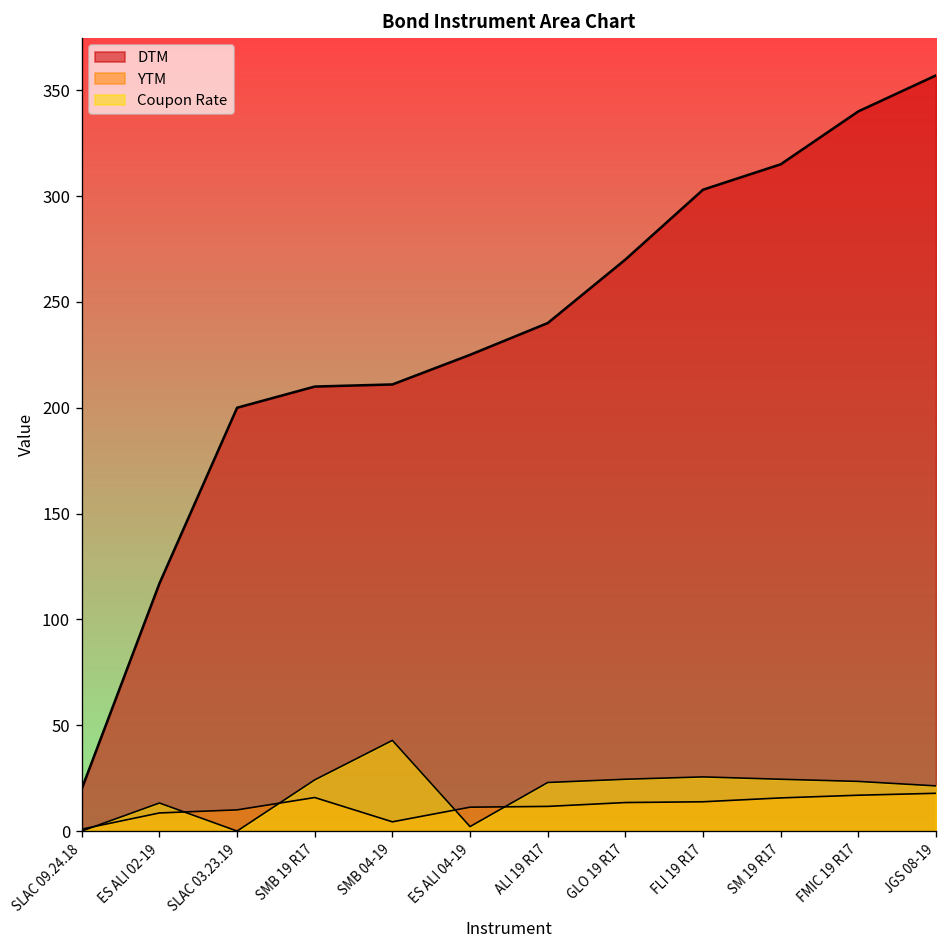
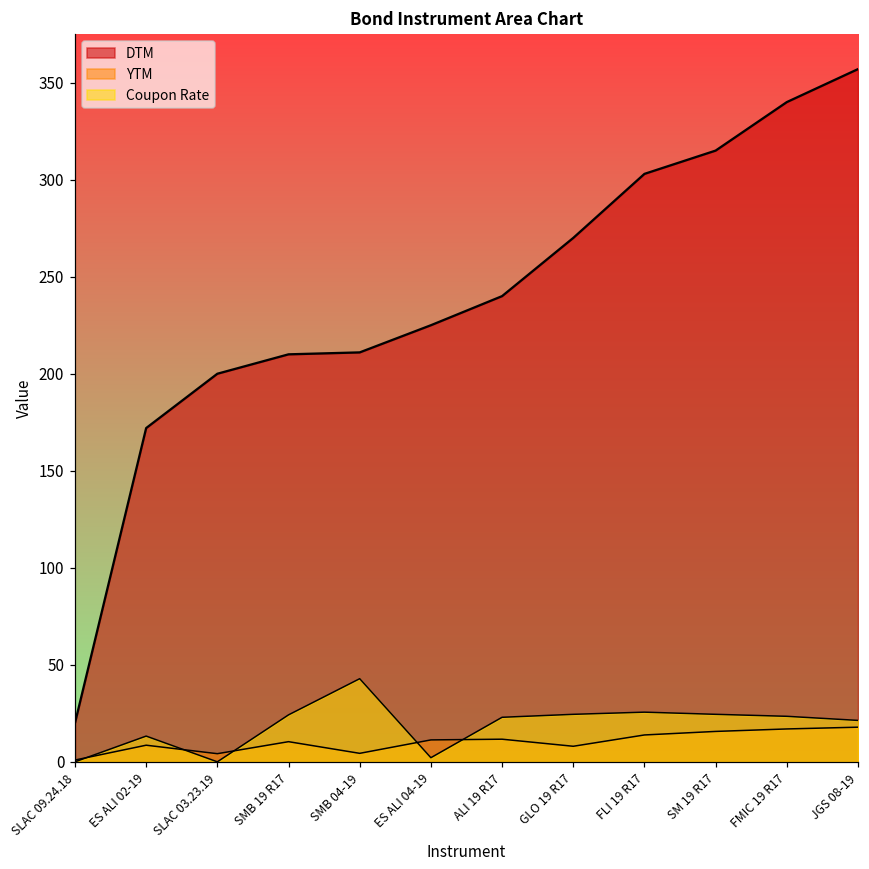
  {
    "DTM": {
      "SLAC 09.24.18": 20,
-     "ES ALI 02-19": 117,
+     "ES ALI 02-19": 172,
      "SLAC 03.23.19": 200,
      "SMB 19 R17": 210,
      "SMB 04-19": 211,
      "ES ALI 04-19": 225,
      "ALI 19 R17": 240,
      "GLO 19 R17": 270,
      "FLI 19 R17": 303,
      "SM 19 R17": 315,
      "FMIC 19 R17": 340,
      "JGS 08-19": 357
    },
    "YTM": {
      "ES ALI 02-19": 9,
-     "SLAC 03.23.19": 10,
-     "SMB 19 R17": 16,
+     "SLAC 03.23.19": 4,
+     "SMB 19 R17": 10,
      "SMB 04-19": 4,
      "ES ALI 04-19": 11,
      "ALI 19 R17": 12,
-     "GLO 19 R17": 13,
+     "GLO 19 R17": 8,
      "FLI 19 R17": 14,
      "SM 19 R17": 16,
      "FMIC 19 R17": 17,
      "JGS 08-19": 18
    },
    "Coupon Rate": {
      "ES ALI 02-19": 13,
      "SLAC 03.23.19": 0,
      "SMB 19 R17": 24,
      "SMB 04-19": 43,
      "ES ALI 04-19": 2,
      "ALI 19 R17": 23,
      "GLO 19 R17": 24,
      "FLI 19 R17": 26,
      "SM 19 R17": 24,
      "FMIC 19 R17": 23,
      "JGS 08-19": 21
    }
  }
